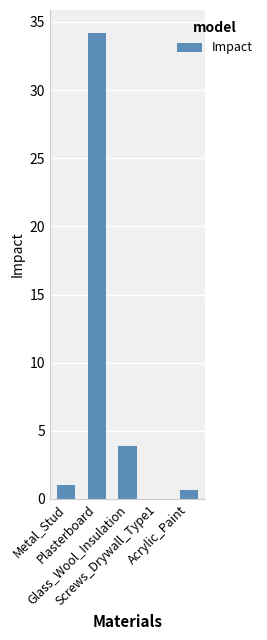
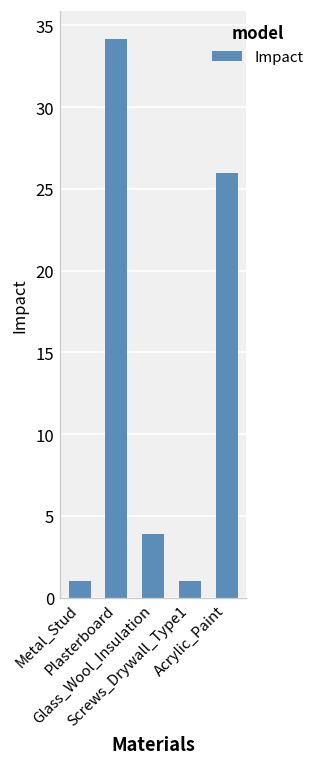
  {
    "Metal_Stud": 1.0,
    "Plasterboard": 34.2,
    "Glass_Wool_Insulation": 3.9,
-   "Screws_Drywall_Type1": 0,
-   "Acrylic_Paint": 0.6
+   "Screws_Drywall_Type1": 1,
+   "Acrylic_Paint": 26.0
  }
